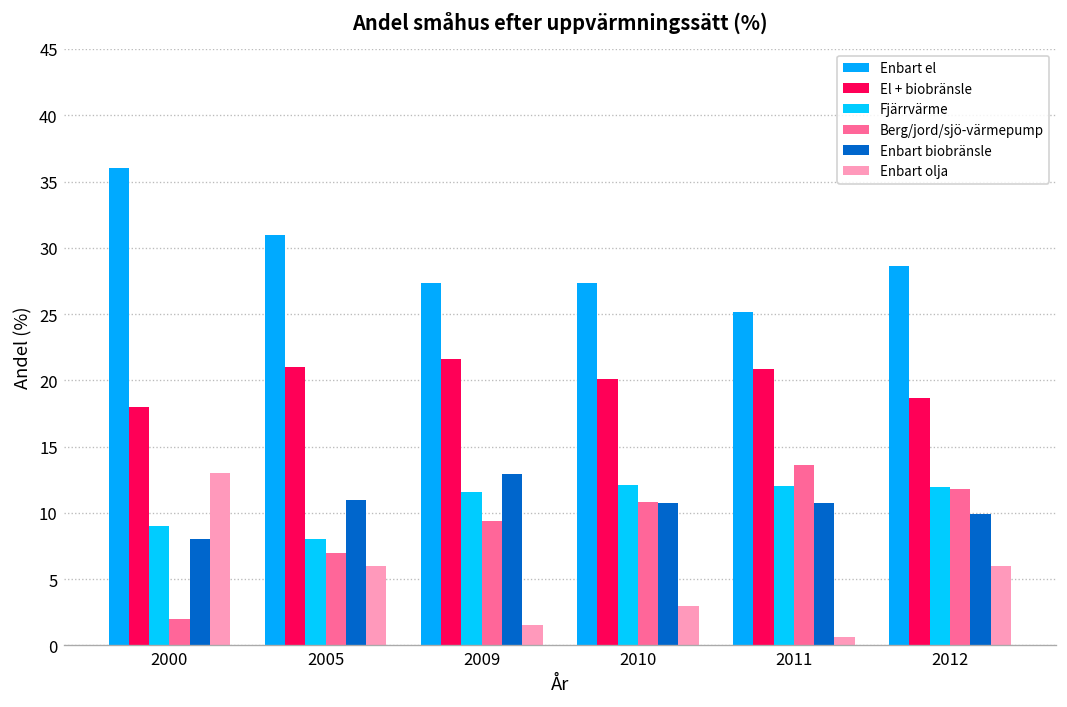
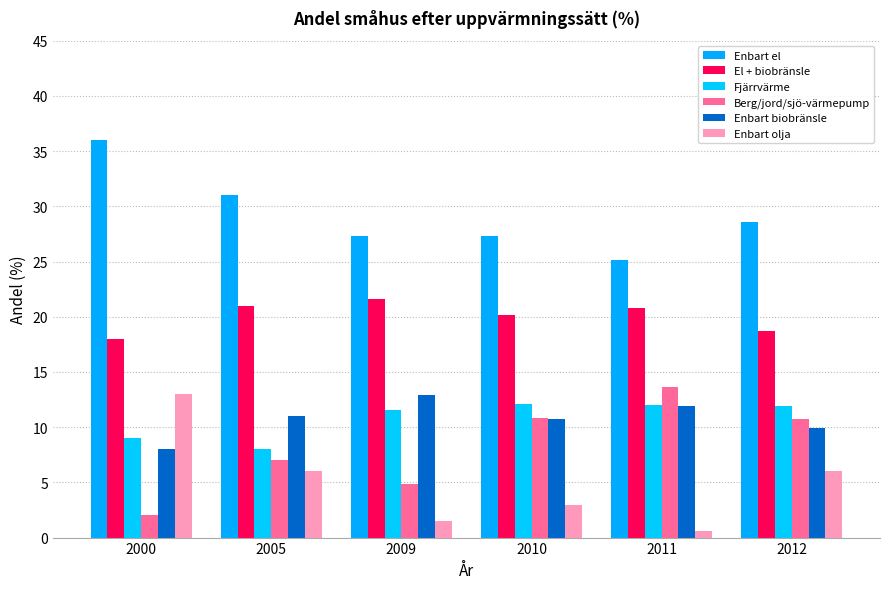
  {
    "El + biobränsle": {
      "2000": 18.0,
      "2005": 21.0,
      "2009": 21.6,
      "2010": 20.1,
      "2011": 20.8,
      "2012": 18.7
    },
    "Berg/jord/sjö-värmepump": {
      "2000": 2.0,
      "2005": 7.0,
-     "2009": 9.4,
+     "2009": 4.8,
      "2010": 10.8,
      "2011": 13.6,
-     "2012": 11.8
+     "2012": 10.8
    },
    "Enbart biobränsle": {
      "2000": 8.0,
      "2005": 11.0,
      "2009": 13.0,
      "2010": 10.8,
-     "2011": 10.8,
+     "2011": 11.9,
      "2012": 9.9
    },
    "Enbart olja": {
      "2000": 13.0,
      "2005": 6.0,
      "2009": 1.5,
      "2010": 3.0,
      "2011": 0.6,
      "2012": 6.0
    }
  }
